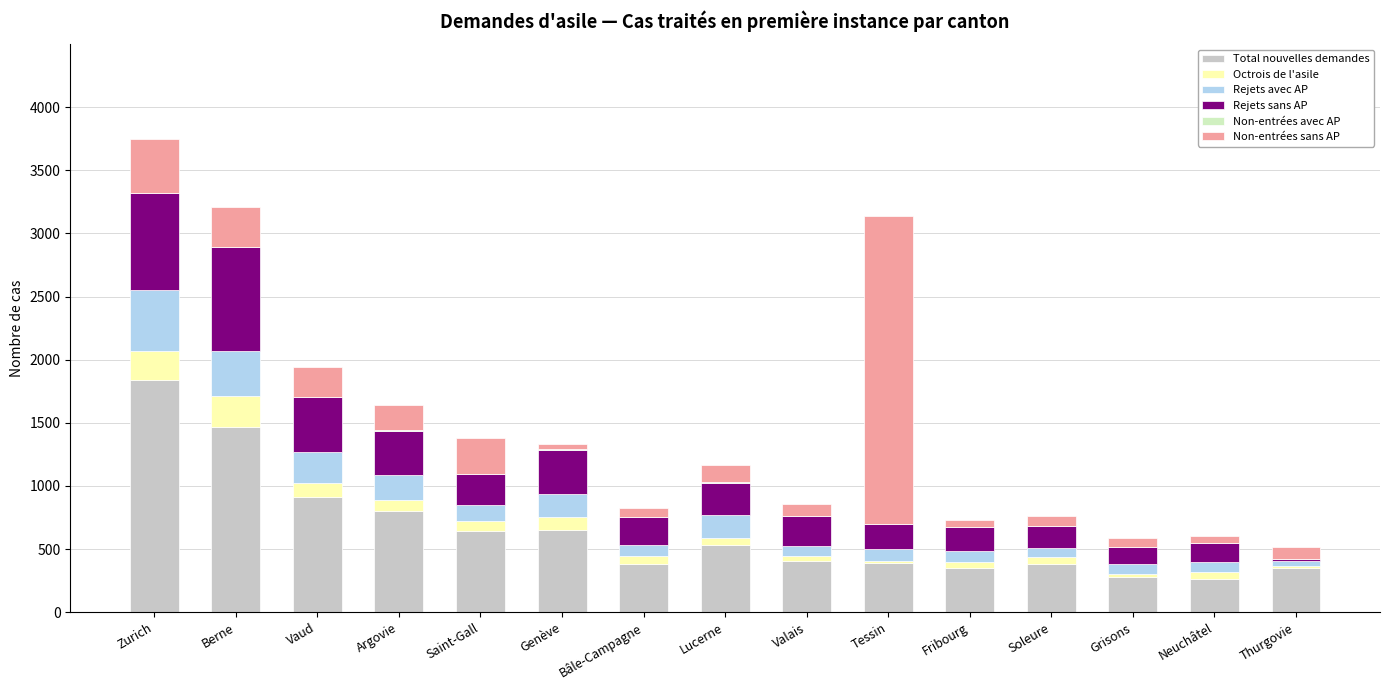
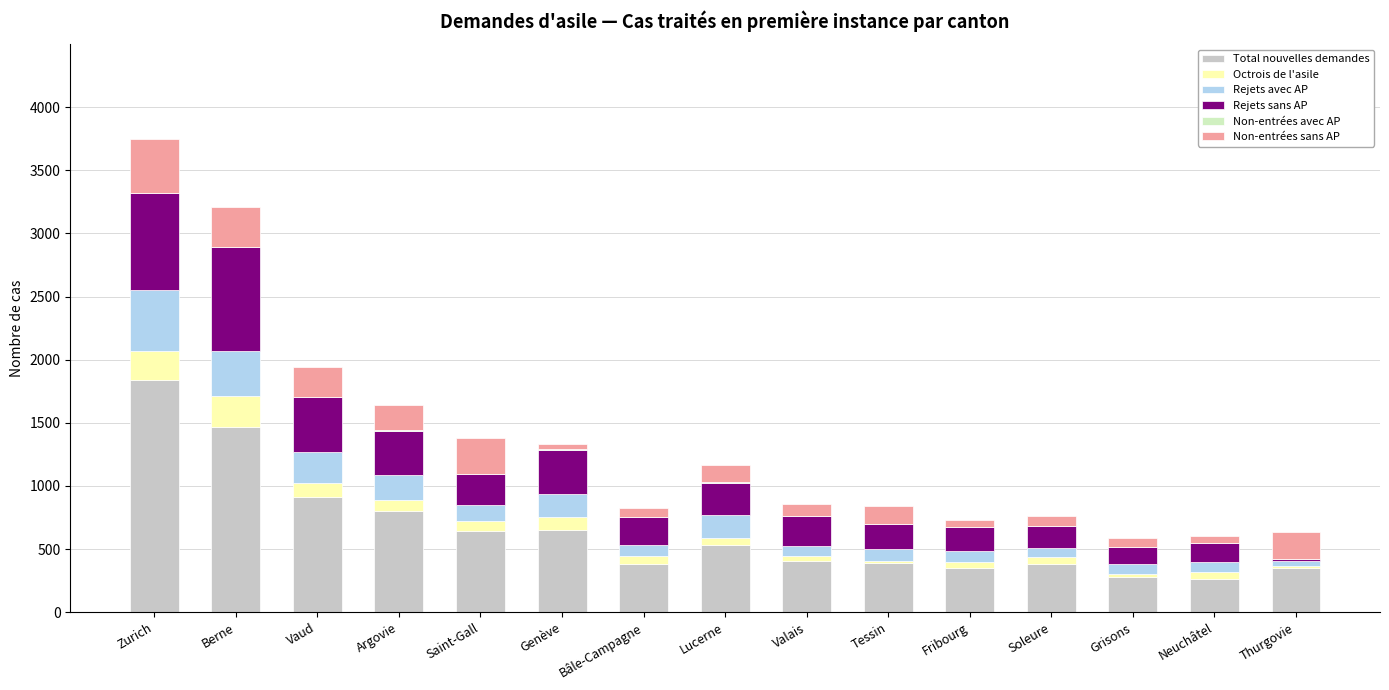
  {
    "Rejets sans AP": {
      "Zurich": 760,
      "Berne": 820,
      "Vaud": 440,
      "Argovie": 350,
      "Saint-Gall": 250,
      "Genève": 350,
      "Bâle-Campagne": 220,
      "Lucerne": 260,
      "Valais": 230,
      "Tessin": 200,
      "Fribourg": 190,
      "Soleure": 170,
      "Grisons": 140,
      "Neuchâtel": 150,
      "Thurgovie": 20
    },
    "Non-entrées sans AP": {
      "Zurich": 430,
      "Berne": 320,
      "Vaud": 230,
      "Argovie": 200,
      "Saint-Gall": 280,
      "Genève": 50,
      "Bâle-Campagne": 70,
      "Lucerne": 130,
      "Valais": 100,
-     "Tessin": 2440,
+     "Tessin": 140,
      "Fribourg": 60,
      "Soleure": 80,
      "Grisons": 70,
      "Neuchâtel": 50,
-     "Thurgovie": 90
+     "Thurgovie": 210
    }
  }
